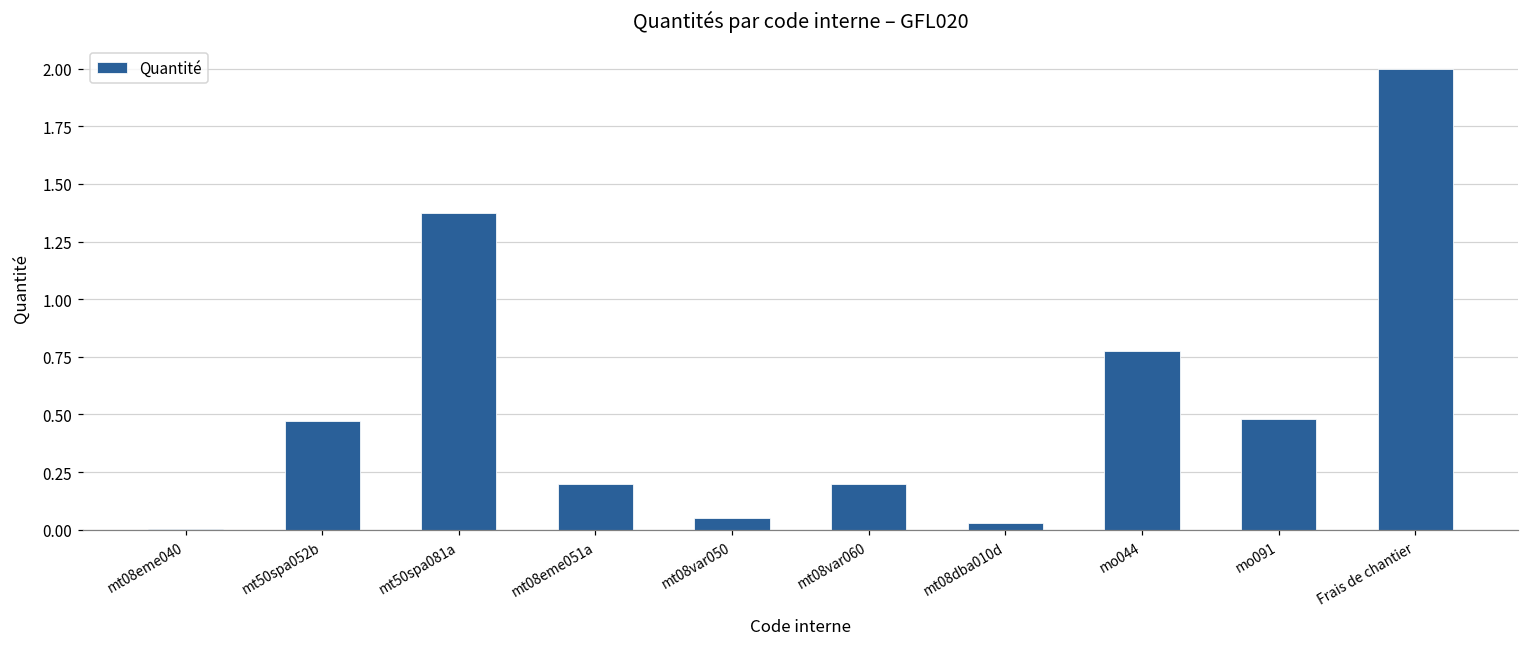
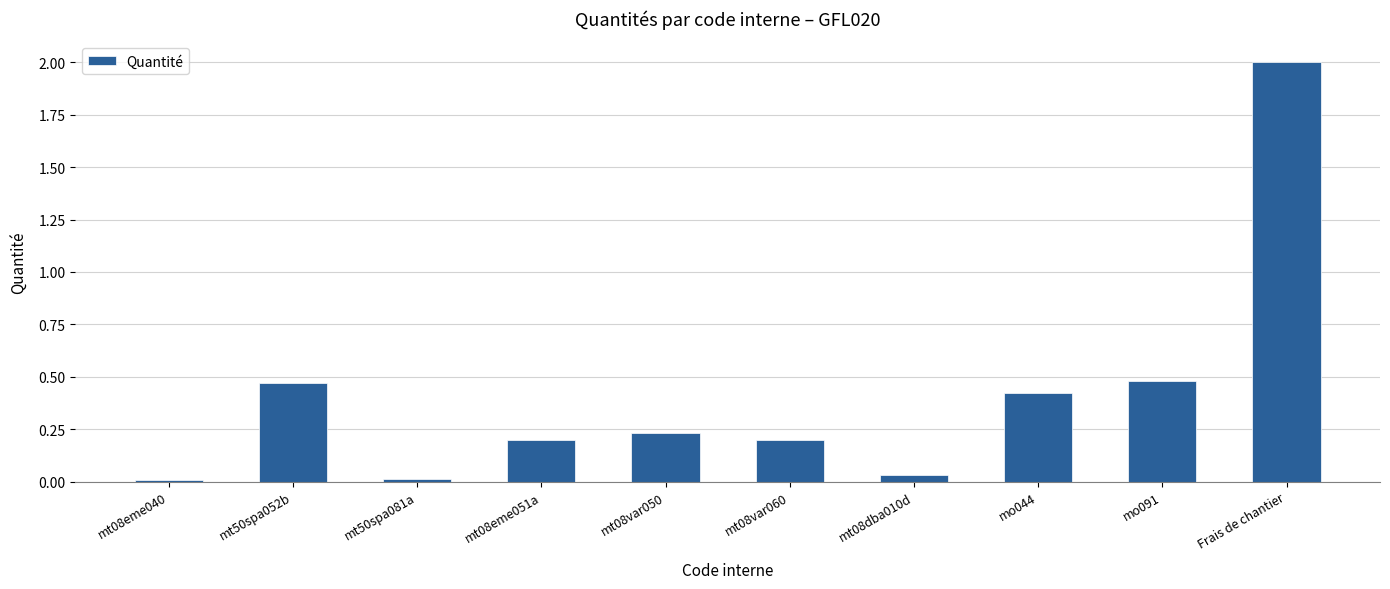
  {
    "mt50spa052b": 0.47,
-   "mt50spa081a": 1.37,
+   "mt50spa081a": 0.01,
    "mt08eme051a": 0.20,
-   "mt08var050": 0.05,
+   "mt08var050": 0.23,
    "mt08var060": 0.20,
    "mt08dba010d": 0.03,
-   "mo044": 0.78,
+   "mo044": 0.42,
    "mo091": 0.48,
    "Frais de chantier": 2.00
  }
